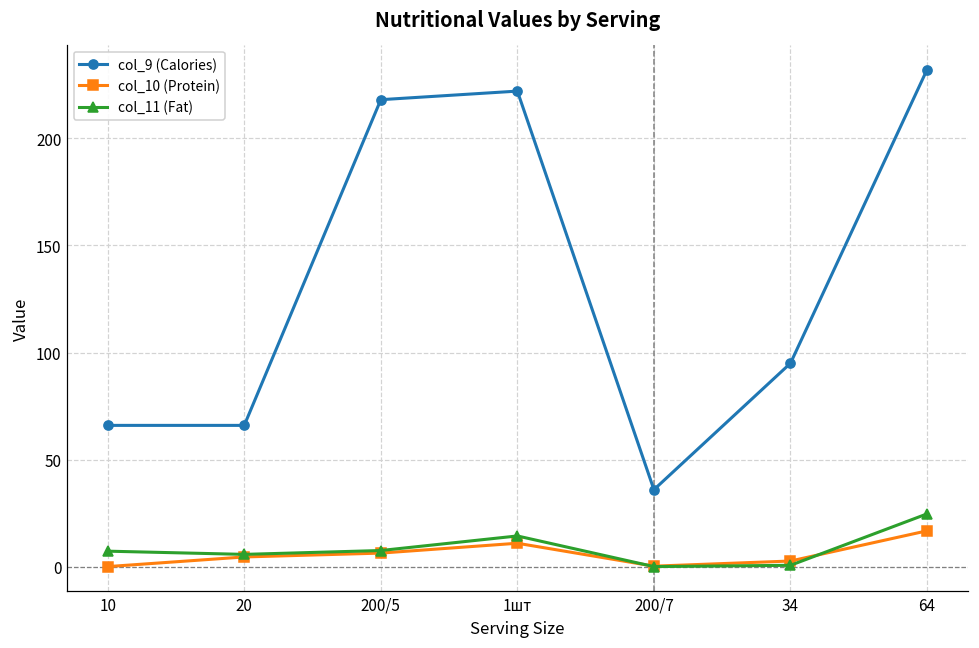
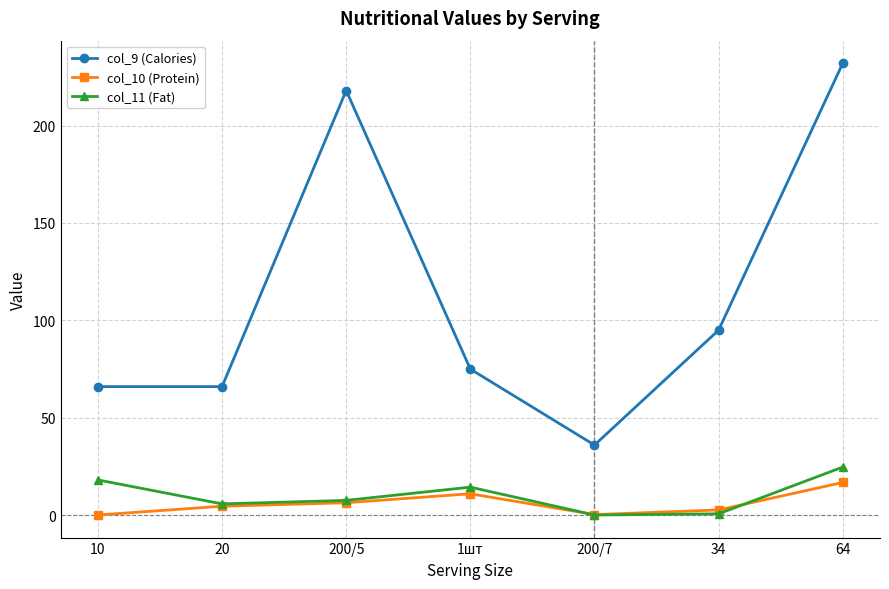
  {
    "col_9 (Calories)": {
      "10": 66,
      "20": 66,
      "200/5": 218,
-     "1шт": 222,
+     "1шт": 75,
      "200/7": 36,
      "34": 95,
      "64": 232
    },
    "col_10 (Protein)": {
      "10": 0,
      "1шт": 11,
      "34": 3,
      "64": 17
    },
    "col_11 (Fat)": {
-     "10": 7,
+     "10": 18,
      "1шт": 14,
      "34": 1,
      "64": 25
    }
  }
